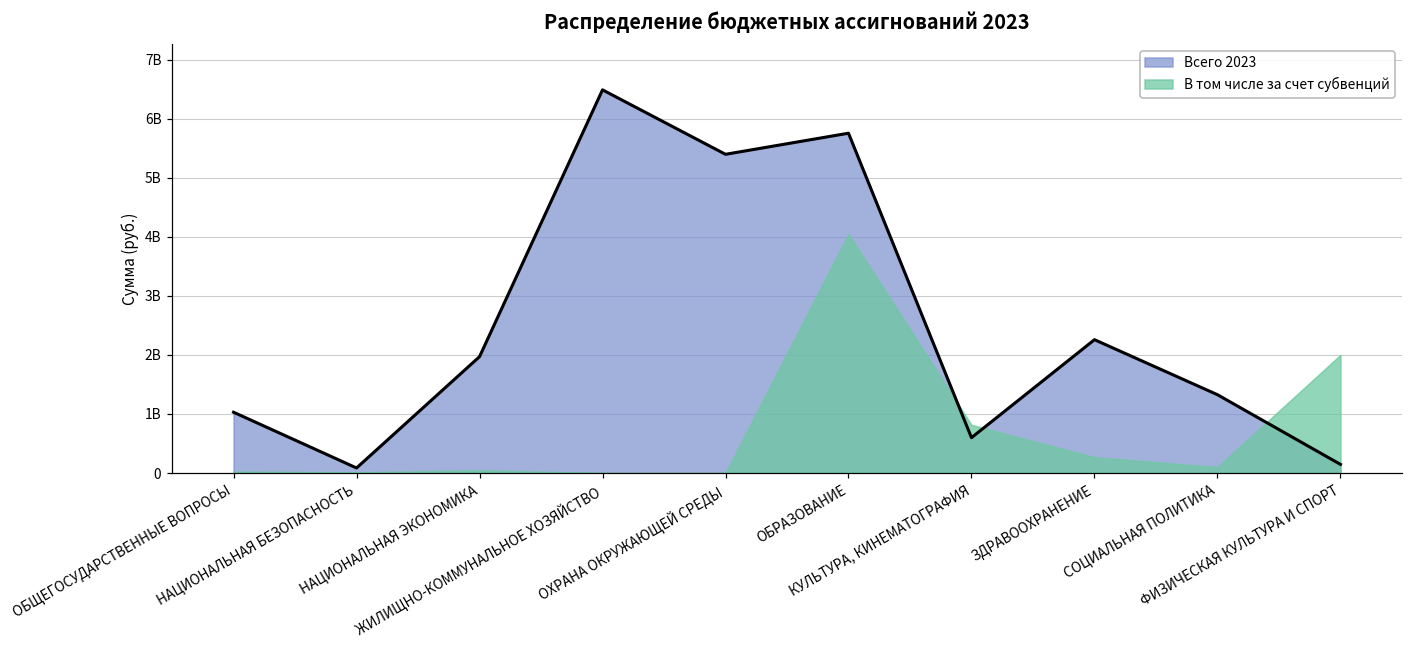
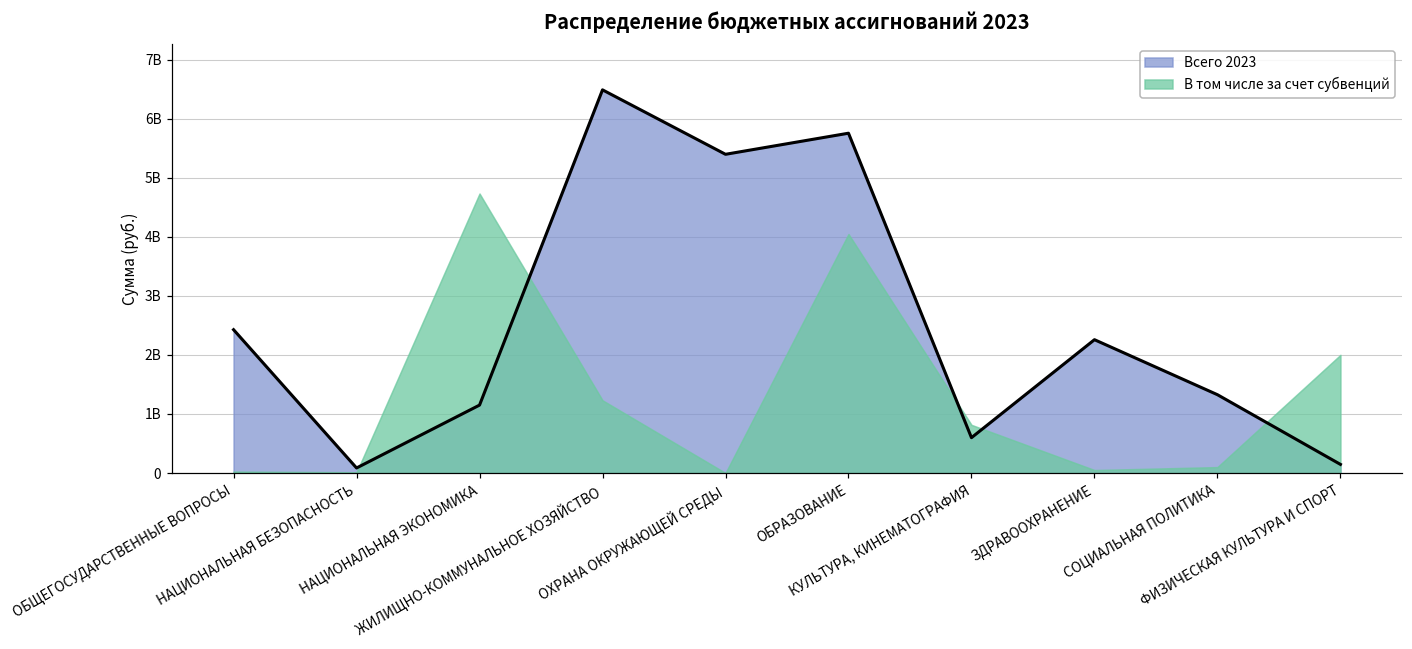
  {
    "Всего 2023": {
-     "ОБЩЕГОСУДАРСТВЕННЫЕ ВОПРОСЫ": 1000000000,
+     "ОБЩЕГОСУДАРСТВЕННЫЕ ВОПРОСЫ": 2400000000,
      "НАЦИОНАЛЬНАЯ БЕЗОПАСНОСТЬ": 100000000,
-     "НАЦИОНАЛЬНАЯ ЭКОНОМИКА": 2000000000,
+     "НАЦИОНАЛЬНАЯ ЭКОНОМИКА": 1200000000,
      "ЖИЛИЩНО-КОММУНАЛЬНОЕ ХОЗЯЙСТВО": 6500000000,
      "ОХРАНА ОКРУЖАЮЩЕЙ СРЕДЫ": 5400000000,
      "ОБРАЗОВАНИЕ": 5800000000,
      "КУЛЬТУРА, КИНЕМАТОГРАФИЯ": 600000000,
      "ЗДРАВООХРАНЕНИЕ": 2300000000,
      "СОЦИАЛЬНАЯ ПОЛИТИКА": 1300000000,
      "ФИЗИЧЕСКАЯ КУЛЬТУРА И СПОРТ": 100000000
    },
    "В том числе за счет субвенций": {
-     "НАЦИОНАЛЬНАЯ ЭКОНОМИКА": 0,
-     "ЖИЛИЩНО-КОММУНАЛЬНОЕ ХОЗЯЙСТВО": 0,
+     "НАЦИОНАЛЬНАЯ ЭКОНОМИКА": 4700000000,
+     "ЖИЛИЩНО-КОММУНАЛЬНОЕ ХОЗЯЙСТВО": 1200000000,
      "ОБРАЗОВАНИЕ": 4000000000,
      "КУЛЬТУРА, КИНЕМАТОГРАФИЯ": 800000000,
-     "ЗДРАВООХРАНЕНИЕ": 300000000,
+     "ЗДРАВООХРАНЕНИЕ": 100000000,
      "СОЦИАЛЬНАЯ ПОЛИТИКА": 100000000,
      "ФИЗИЧЕСКАЯ КУЛЬТУРА И СПОРТ": 2000000000
    }
  }
